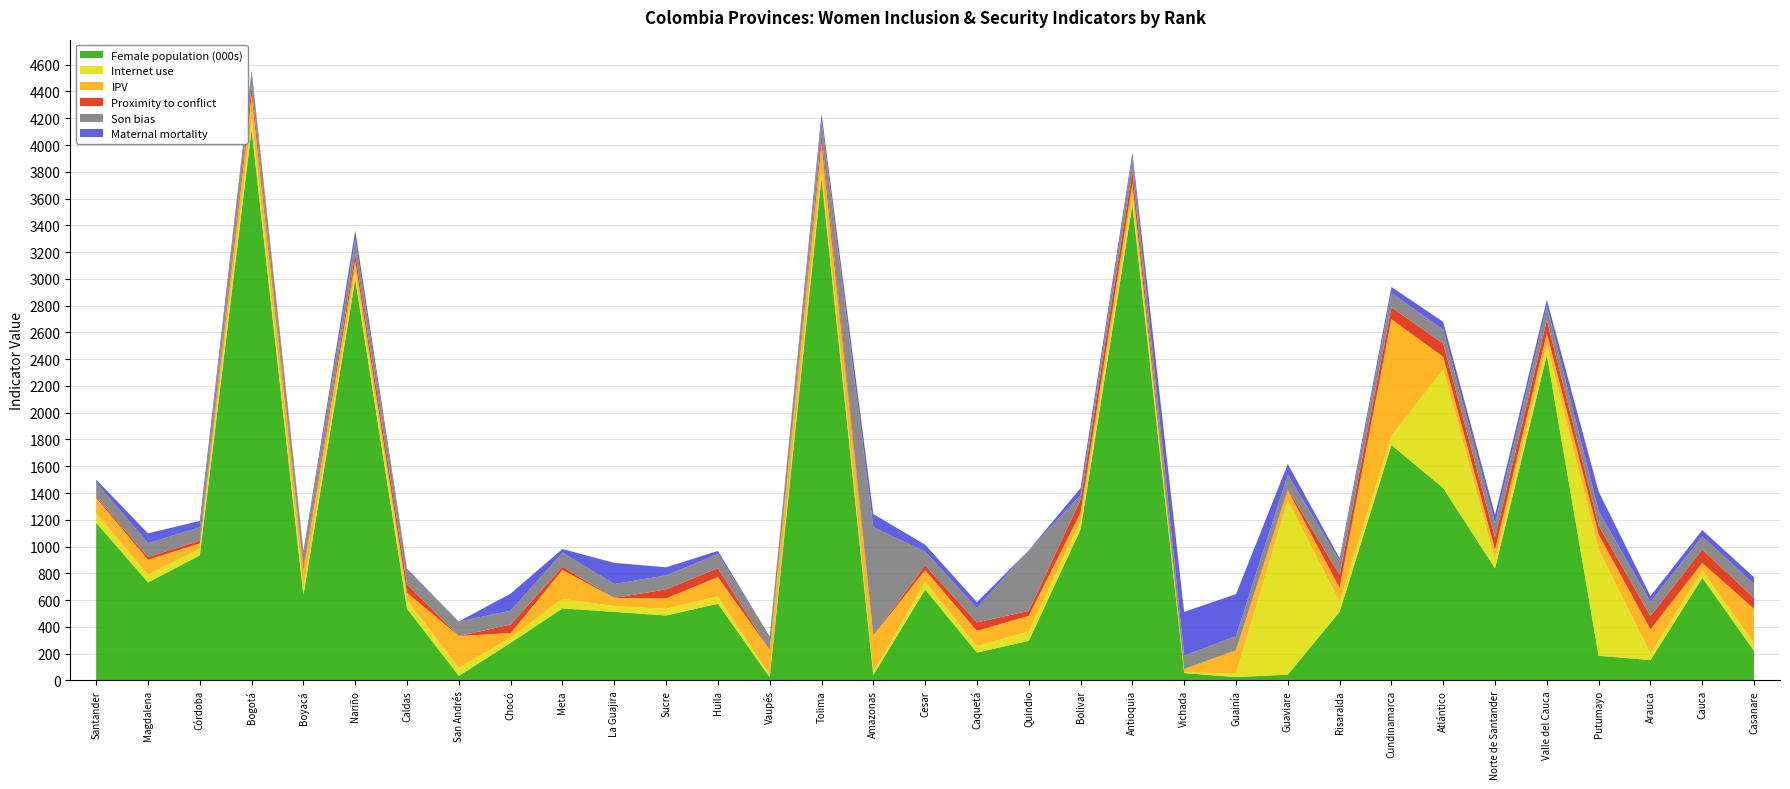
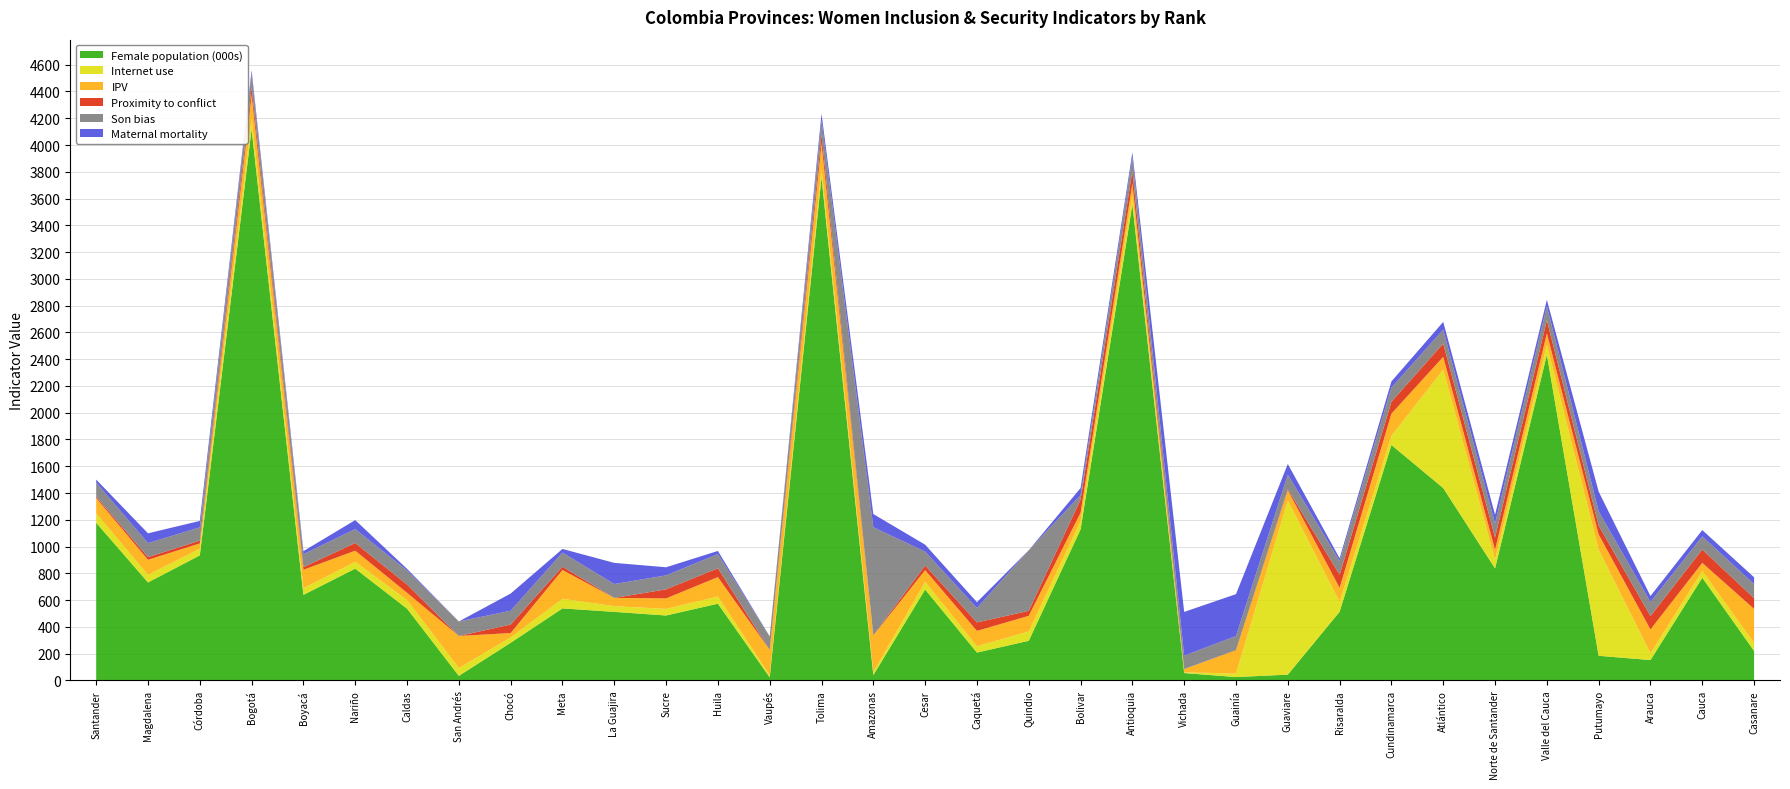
  {
    "Female population (000s)": {
      "Santander": 1180,
      "Magdalena": 730,
      "Córdoba": 930,
      "Bogotá": 4120,
      "Boyacá": 640,
-     "Nariño": 3000,
+     "Nariño": 840,
      "Caldas": 540,
      "San Andrés": 30,
      "Chocó": 280,
      "Meta": 540,
      "La Guajira": 510,
      "Sucre": 490,
      "Huila": 570,
      "Tolima": 3760,
      "Amazonas": 40,
      "Cesar": 680,
      "Caquetá": 210,
      "Quindio": 300,
      "Bolivar": 1130,
      "Antioquia": 3560,
      "Guainía": 30,
      "Guaviare": 40,
      "Risaralda": 510,
      "Cundinamarca": 1760,
      "Atlántico": 1440,
      "Norte de Santander": 840,
      "Valle del Cauca": 2430,
      "Putumayo": 180,
      "Arauca": 150,
      "Cauca": 770,
      "Casanare": 220
    },
    "Internet use": {
      "Santander": 70,
      "Magdalena": 60,
      "Córdoba": 50,
      "Bogotá": 80,
      "Boyacá": 50,
      "Nariño": 50,
      "Caldas": 60,
      "San Andrés": 60,
      "Chocó": 40,
      "Meta": 70,
      "La Guajira": 40,
      "Sucre": 50,
      "Huila": 50,
      "Tolima": 60,
      "Amazonas": 20,
      "Cesar": 60,
      "Caquetá": 50,
      "Quindio": 70,
      "Bolivar": 60,
      "Antioquia": 70,
      "Guainía": 30,
      "Guaviare": 1300,
      "Risaralda": 70,
      "Cundinamarca": 70,
      "Atlántico": 880,
      "Norte de Santander": 60,
      "Valle del Cauca": 70,
      "Putumayo": 790,
      "Arauca": 50,
      "Cauca": 50,
      "Casanare": 60
    },
    "IPV": {
      "Magdalena": 110,
      "Córdoba": 40,
      "Bogotá": 170,
      "Boyacá": 140,
      "Nariño": 80,
      "Caldas": 50,
      "Chocó": 30,
      "Meta": 210,
      "Sucre": 80,
      "Huila": 140,
      "Tolima": 190,
      "Cesar": 90,
      "Caquetá": 110,
      "Quindio": 120,
      "Bolivar": 60,
      "Antioquia": 90,
      "Risaralda": 110,
-     "Cundinamarca": 870,
+     "Cundinamarca": 170,
      "Atlántico": 100,
      "Norte de Santander": 70,
      "Valle del Cauca": 90,
      "Putumayo": 110,
      "Arauca": 180,
      "Cauca": 60,
      "Casanare": 250
    },
    "Proximity to conflict": {
      "Magdalena": 20,
      "Córdoba": 20,
      "Bogotá": 60,
      "Boyacá": 20,
      "Nariño": 60,
      "Caldas": 60,
      "Chocó": 60,
      "Meta": 20,
      "Sucre": 70,
      "Huila": 70,
      "Tolima": 70,
      "Cesar": 40,
      "Caquetá": 60,
      "Quindio": 40,
      "Bolivar": 100,
      "Antioquia": 90,
      "Risaralda": 100,
      "Cundinamarca": 90,
      "Atlántico": 100,
      "Norte de Santander": 90,
      "Valle del Cauca": 100,
      "Putumayo": 70,
      "Arauca": 100,
      "Cauca": 100,
      "Casanare": 80
    },
    "Son bias": {
      "Santander": 110,
      "Magdalena": 100,
      "Córdoba": 100,
      "Bogotá": 110,
      "Boyacá": 100,
      "Nariño": 100,
      "Chocó": 100,
      "Meta": 110,
      "La Guajira": 100,
      "Sucre": 100,
      "Huila": 110,
      "Tolima": 110,
      "Amazonas": 810,
      "Cesar": 100,
      "Caquetá": 110,
      "Bolivar": 30,
      "Antioquia": 100,
      "Vichada": 100,
      "Guainía": 100,
      "Guaviare": 110,
      "Risaralda": 100,
      "Cundinamarca": 110,
      "Atlántico": 100,
      "Norte de Santander": 110,
      "Valle del Cauca": 110,
      "Putumayo": 110,
      "Arauca": 110,
      "Cauca": 100,
      "Casanare": 110
    },
    "Maternal mortality": {
      "Santander": 20,
      "Magdalena": 70,
      "Córdoba": 50,
      "Bogotá": 20,
      "Boyacá": 20,
      "Nariño": 70,
      "Chocó": 130,
      "Meta": 30,
      "La Guajira": 160,
      "Sucre": 60,
      "Huila": 20,
      "Tolima": 50,
      "Amazonas": 100,
      "Cesar": 50,
      "Caquetá": 40,
      "Bolivar": 50,
      "Antioquia": 30,
      "Vichada": 330,
      "Guainía": 310,
      "Guaviare": 80,
      "Risaralda": 20,
      "Cundinamarca": 50,
      "Atlántico": 60,
      "Norte de Santander": 60,
      "Valle del Cauca": 50,
      "Putumayo": 150,
      "Arauca": 40,
      "Cauca": 50,
      "Casanare": 50
    }
  }
